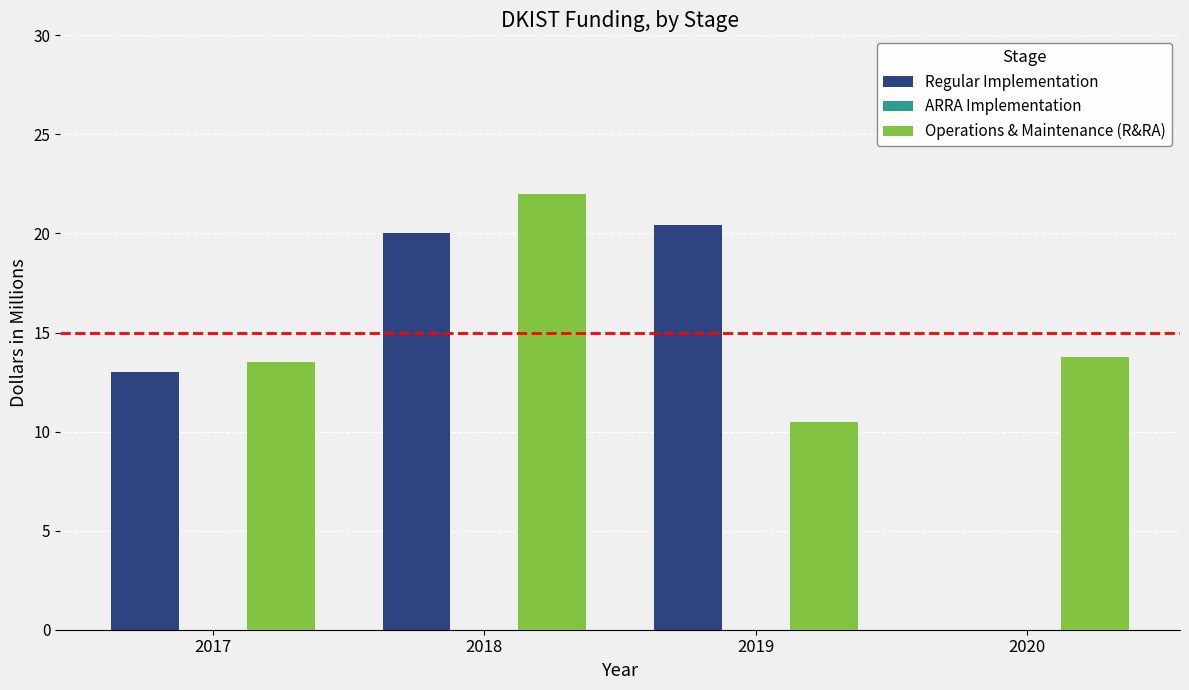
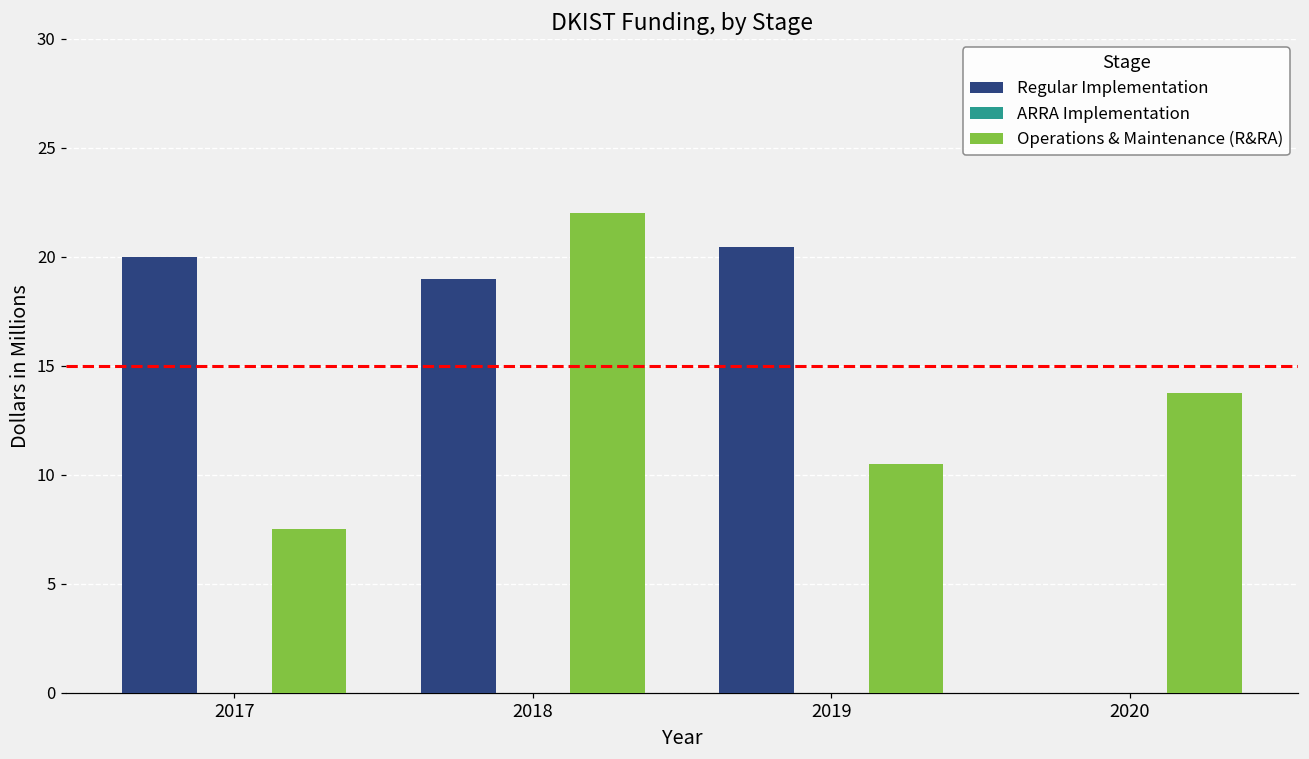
  {
    "Regular Implementation": {
-     "2017": 13,
-     "2018": 20,
+     "2017": 20,
+     "2018": 19,
      "2019": 20.5,
      "2020": 0
    },
    "ARRA Implementation": {
      "2017": 0.0,
      "2018": 0.0,
      "2019": 0.0,
      "2020": 0.0
    },
    "Operations & Maintenance (R&RA)": {
-     "2017": 13.5,
+     "2017": 7.5,
      "2018": 22.0,
      "2019": 10.5,
      "2020": 13.8
    }
  }
